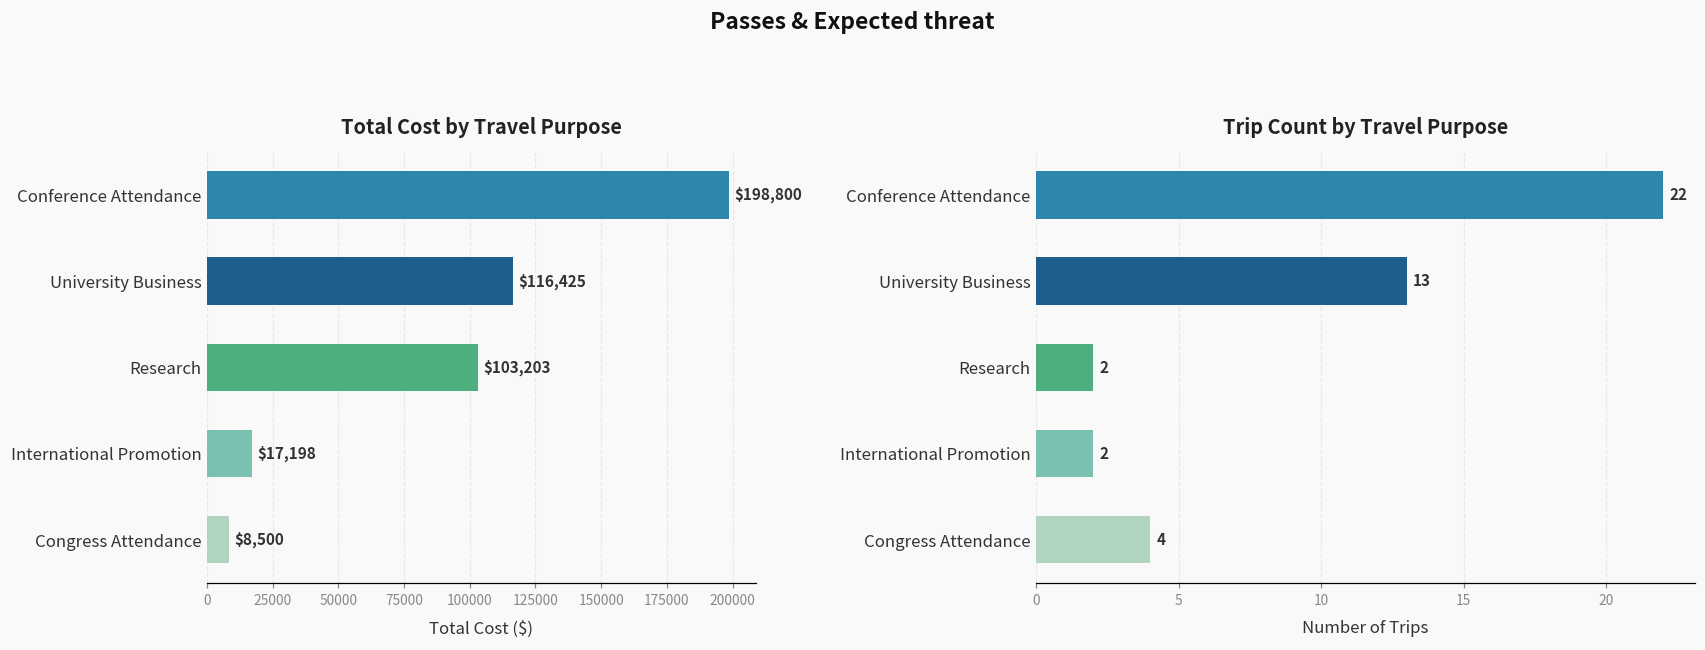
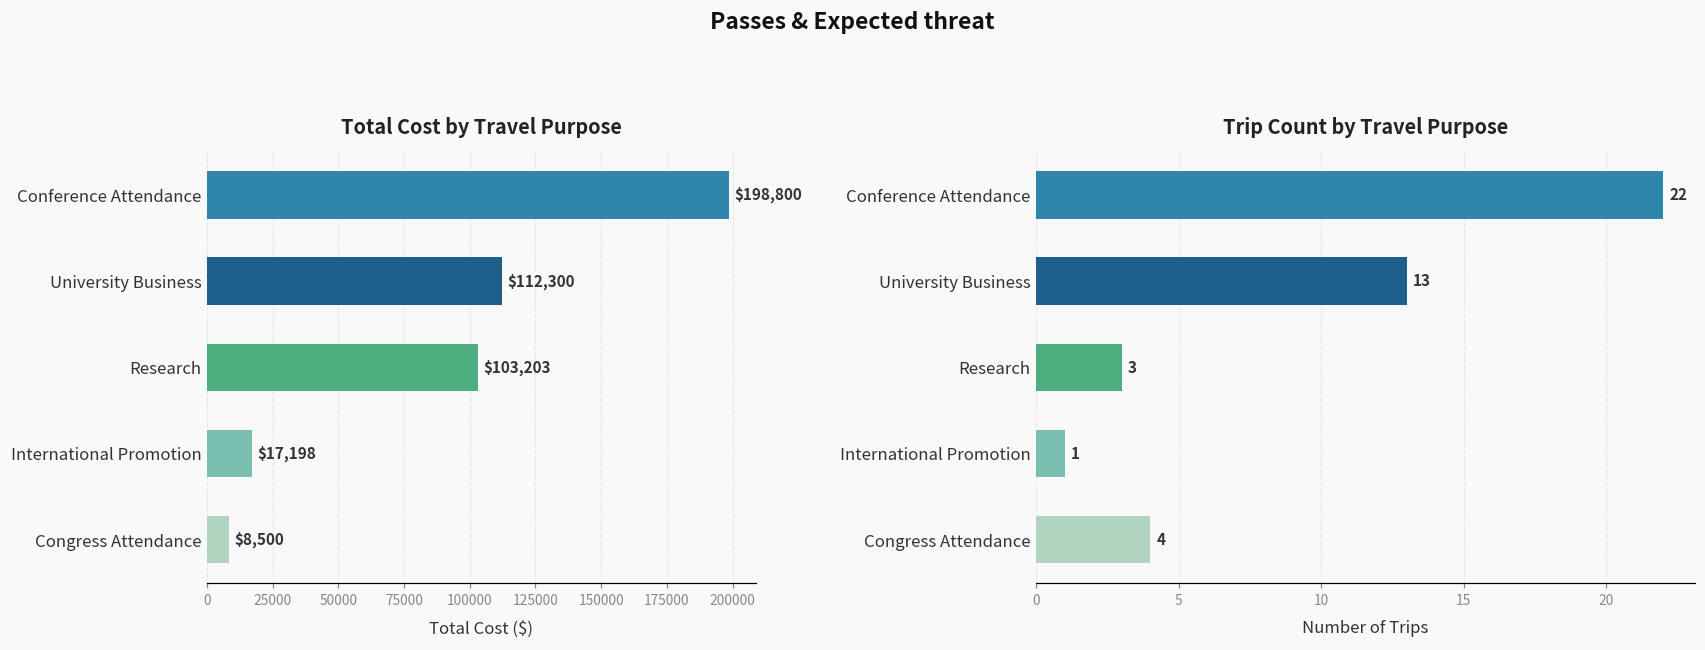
  {
    "Total Cost by Travel Purpose": {
      "Conference Attendance": "$198,800",
-     "University Business": "$116,425",
+     "University Business": "$112,300",
      "Research": "$103,203",
      "International Promotion": "$17,198",
      "Congress Attendance": "$8,500"
    },
    "Trip Count by Travel Purpose": {
      "Conference Attendance": "22",
      "University Business": "13",
-     "Research": "2",
-     "International Promotion": "2",
+     "Research": "3",
+     "International Promotion": "1",
      "Congress Attendance": "4"
    }
  }
